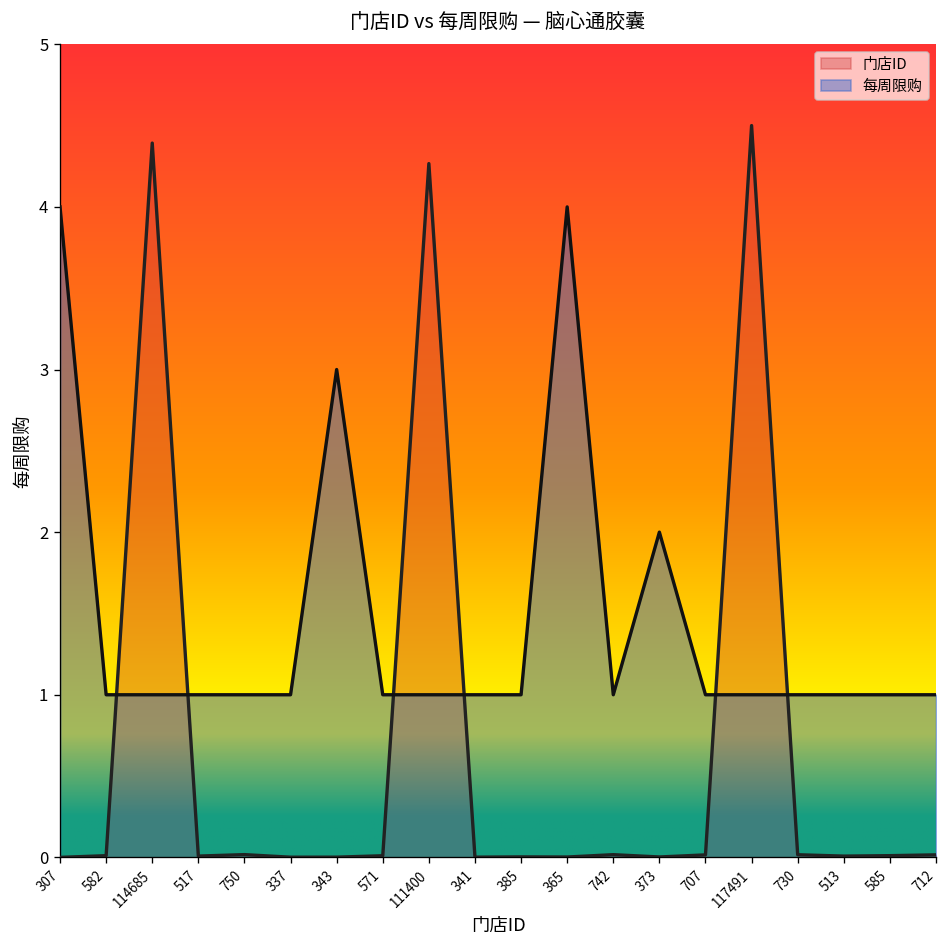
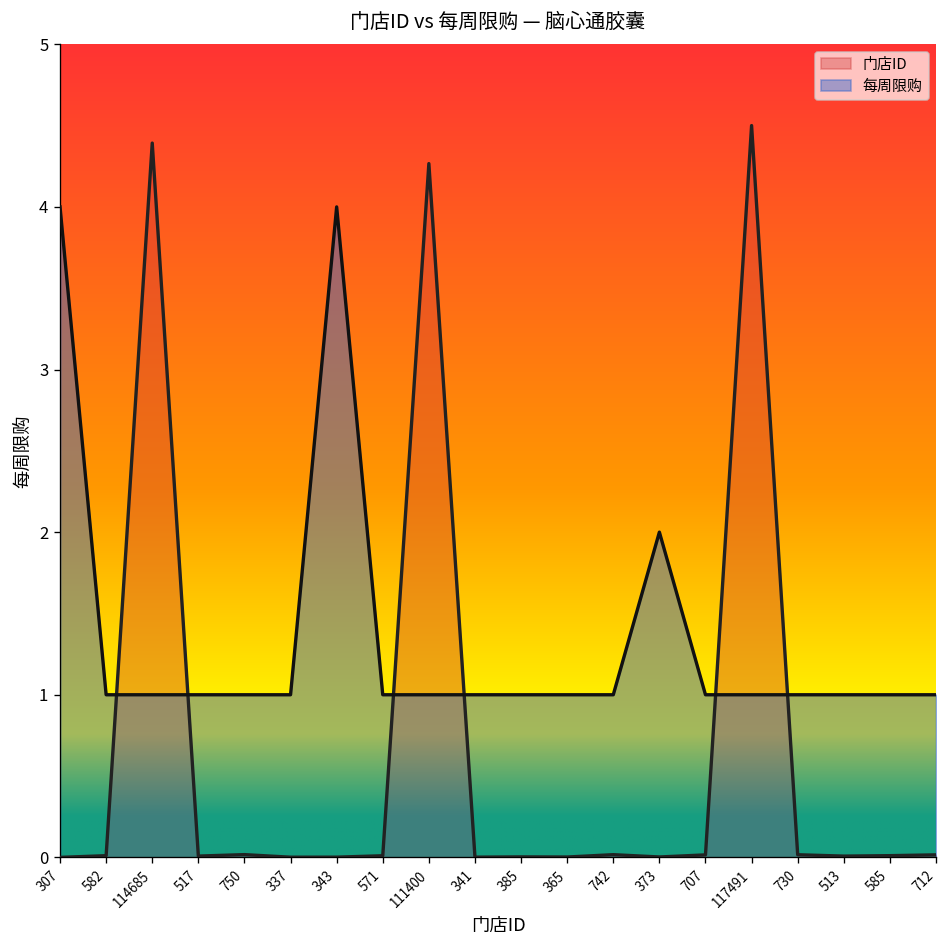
  {
    "门店ID": {
      "307": 0,
      "582": 0,
      "114685": 4.39,
      "517": 0,
      "750": 0,
      "337": 0,
      "343": 0,
      "571": 0,
      "111400": 4.27,
      "341": 0,
      "385": 0,
      "365": 0,
      "742": 0,
      "373": 0,
      "707": 0,
      "117491": 4.50,
      "730": 0,
      "513": 0,
      "585": 0,
      "712": 0
    },
    "每周限购": {
      "307": 4,
      "582": 1,
      "114685": 1,
      "517": 1,
      "750": 1,
      "337": 1,
-     "343": 3,
+     "343": 4,
      "571": 1,
      "111400": 1,
      "341": 1,
      "385": 1,
-     "365": 4,
+     "365": 1,
      "742": 1,
      "373": 2,
      "707": 1,
      "117491": 1,
      "730": 1,
      "513": 1,
      "585": 1,
      "712": 1
    }
  }
